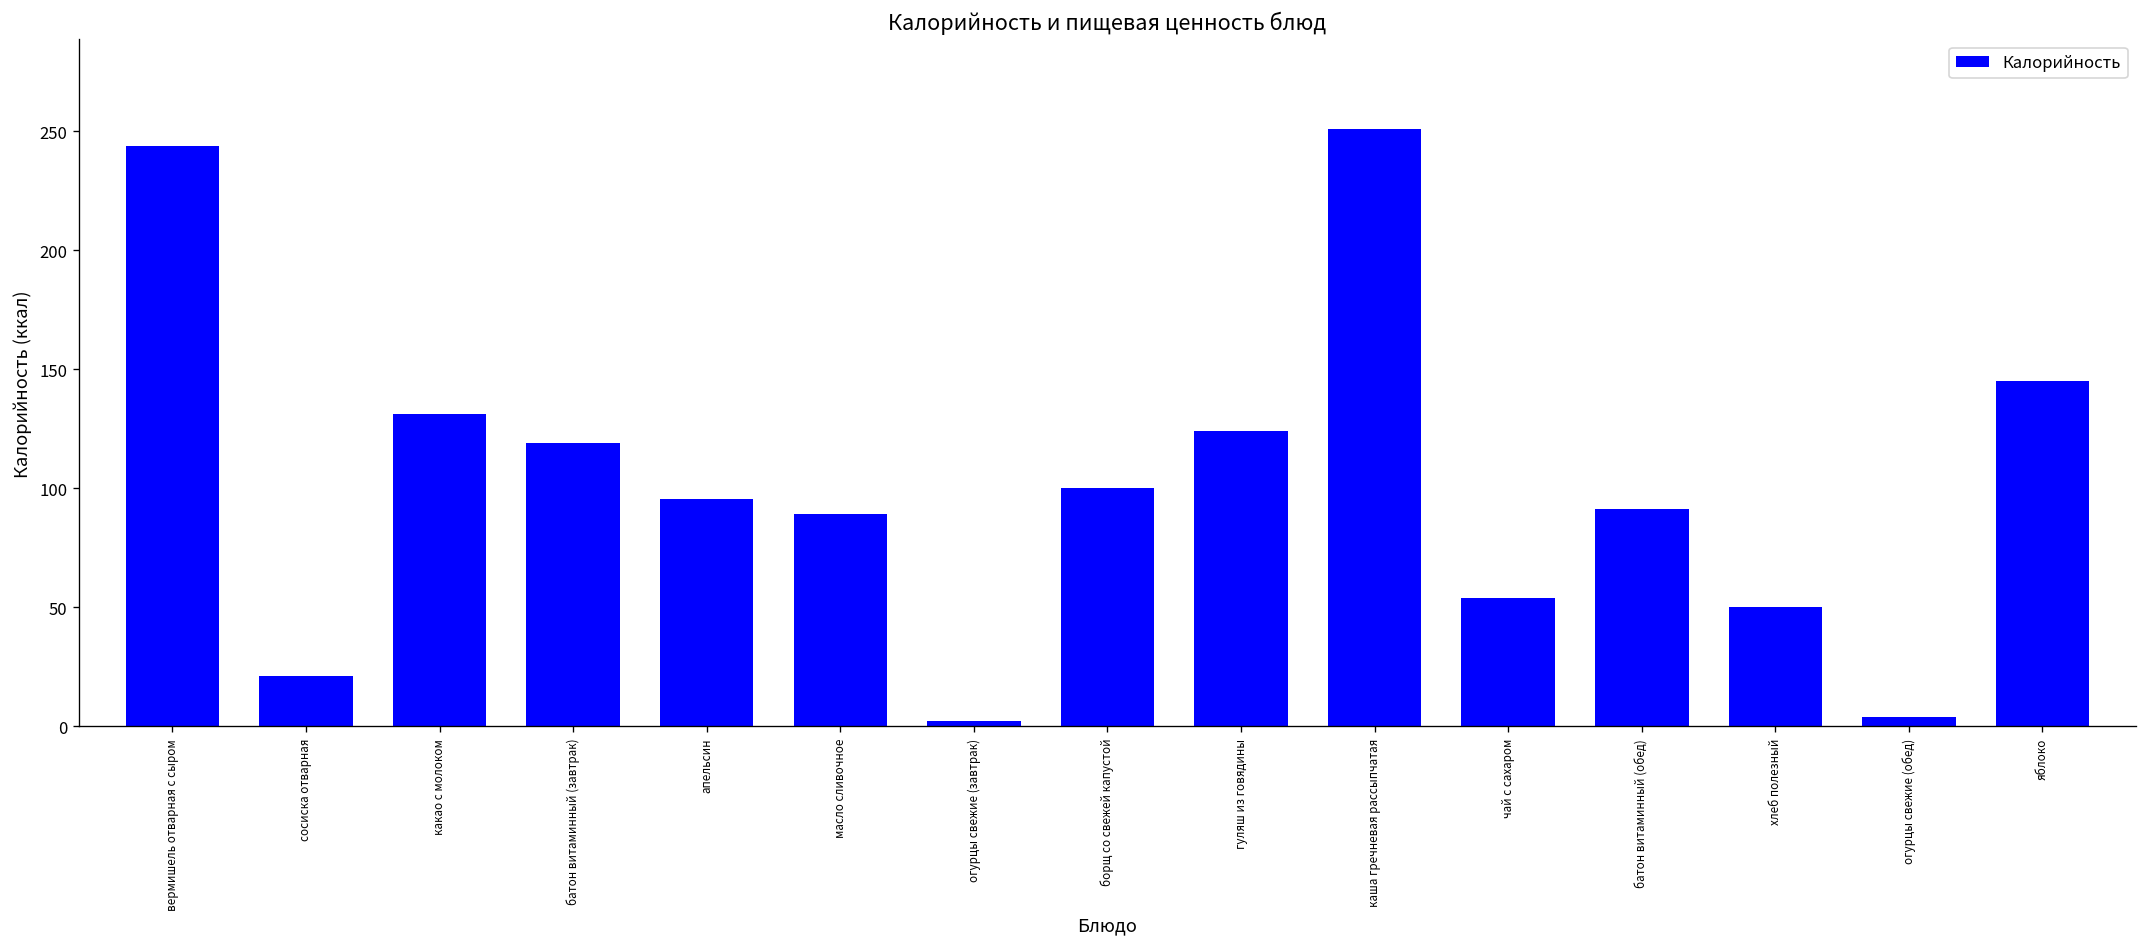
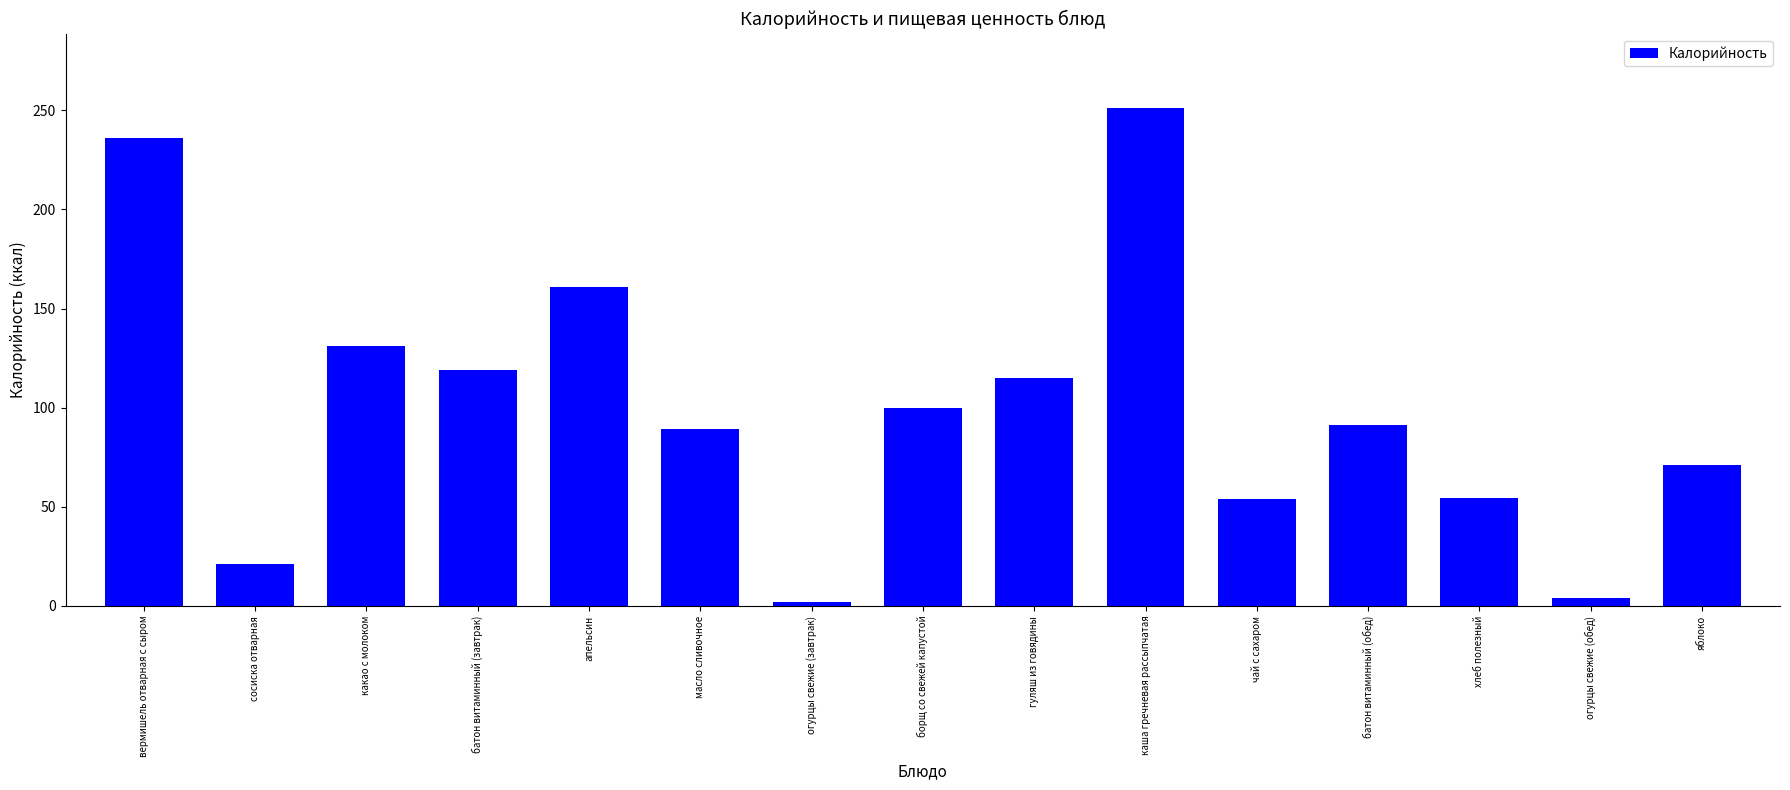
  {
-   "вермишель отварная с сыром": 244,
+   "вермишель отварная с сыром": 236,
    "сосиска отварная": 21,
    "какао с молоком": 131,
    "батон витаминный (завтрак)": 119,
-   "апельсин": 95,
+   "апельсин": 161,
    "масло сливочное": 89,
    "огурцы свежие (завтрак)": 2,
    "борщ со свежей капустой": 100,
-   "гуляш из говядины": 124,
+   "гуляш из говядины": 115,
    "каша гречневая рассыпчатая": 251,
    "чай с сахаром": 54,
    "батон витаминный (обед)": 91,
-   "хлеб полезный": 50,
+   "хлеб полезный": 55,
    "огурцы свежие (обед)": 4,
-   "яблоко": 145
+   "яблоко": 71
  }
